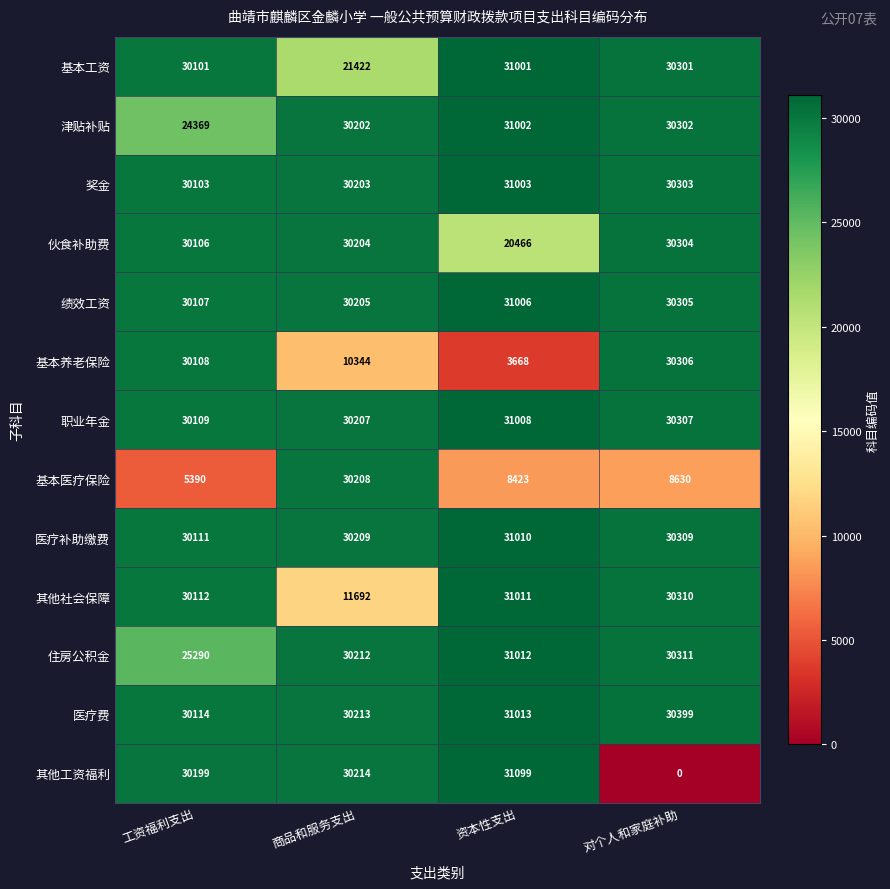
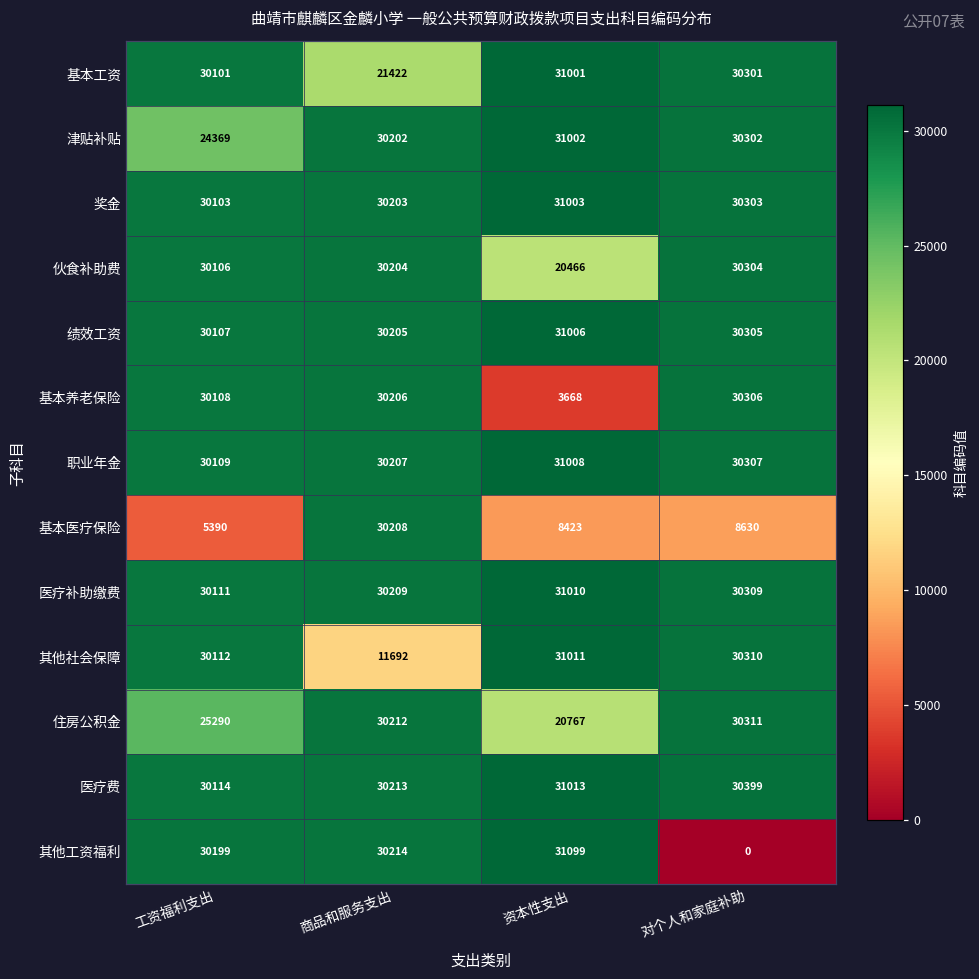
  {
    "基本工资": {
      "工资福利支出": 30101,
      "商品和服务支出": 21422,
      "资本性支出": 31001,
      "对个人和家庭补助": 30301
    },
    "津贴补贴": {
      "工资福利支出": 24369,
      "商品和服务支出": 30202,
      "资本性支出": 31002,
      "对个人和家庭补助": 30302
    },
    "奖金": {
      "工资福利支出": 30103,
      "商品和服务支出": 30203,
      "资本性支出": 31003,
      "对个人和家庭补助": 30303
    },
    "伙食补助费": {
      "工资福利支出": 30106,
      "商品和服务支出": 30204,
      "资本性支出": 20466,
      "对个人和家庭补助": 30304
    },
    "绩效工资": {
      "工资福利支出": 30107,
      "商品和服务支出": 30205,
      "资本性支出": 31006,
      "对个人和家庭补助": 30305
    },
    "基本养老保险": {
      "工资福利支出": 30108,
-     "商品和服务支出": 10344,
+     "商品和服务支出": 30206,
      "资本性支出": 3668,
      "对个人和家庭补助": 30306
    },
    "职业年金": {
      "工资福利支出": 30109,
      "商品和服务支出": 30207,
      "资本性支出": 31008,
      "对个人和家庭补助": 30307
    },
    "基本医疗保险": {
      "工资福利支出": 5390,
      "商品和服务支出": 30208,
      "资本性支出": 8423,
      "对个人和家庭补助": 8630
    },
    "医疗补助缴费": {
      "工资福利支出": 30111,
      "商品和服务支出": 30209,
      "资本性支出": 31010,
      "对个人和家庭补助": 30309
    },
    "其他社会保障": {
      "工资福利支出": 30112,
      "商品和服务支出": 11692,
      "资本性支出": 31011,
      "对个人和家庭补助": 30310
    },
    "住房公积金": {
      "工资福利支出": 25290,
      "商品和服务支出": 30212,
-     "资本性支出": 31012,
+     "资本性支出": 20767,
      "对个人和家庭补助": 30311
    },
    "医疗费": {
      "工资福利支出": 30114,
      "商品和服务支出": 30213,
      "资本性支出": 31013,
      "对个人和家庭补助": 30399
    },
    "其他工资福利": {
      "工资福利支出": 30199,
      "商品和服务支出": 30214,
      "资本性支出": 31099,
      "对个人和家庭补助": 0
    }
  }
